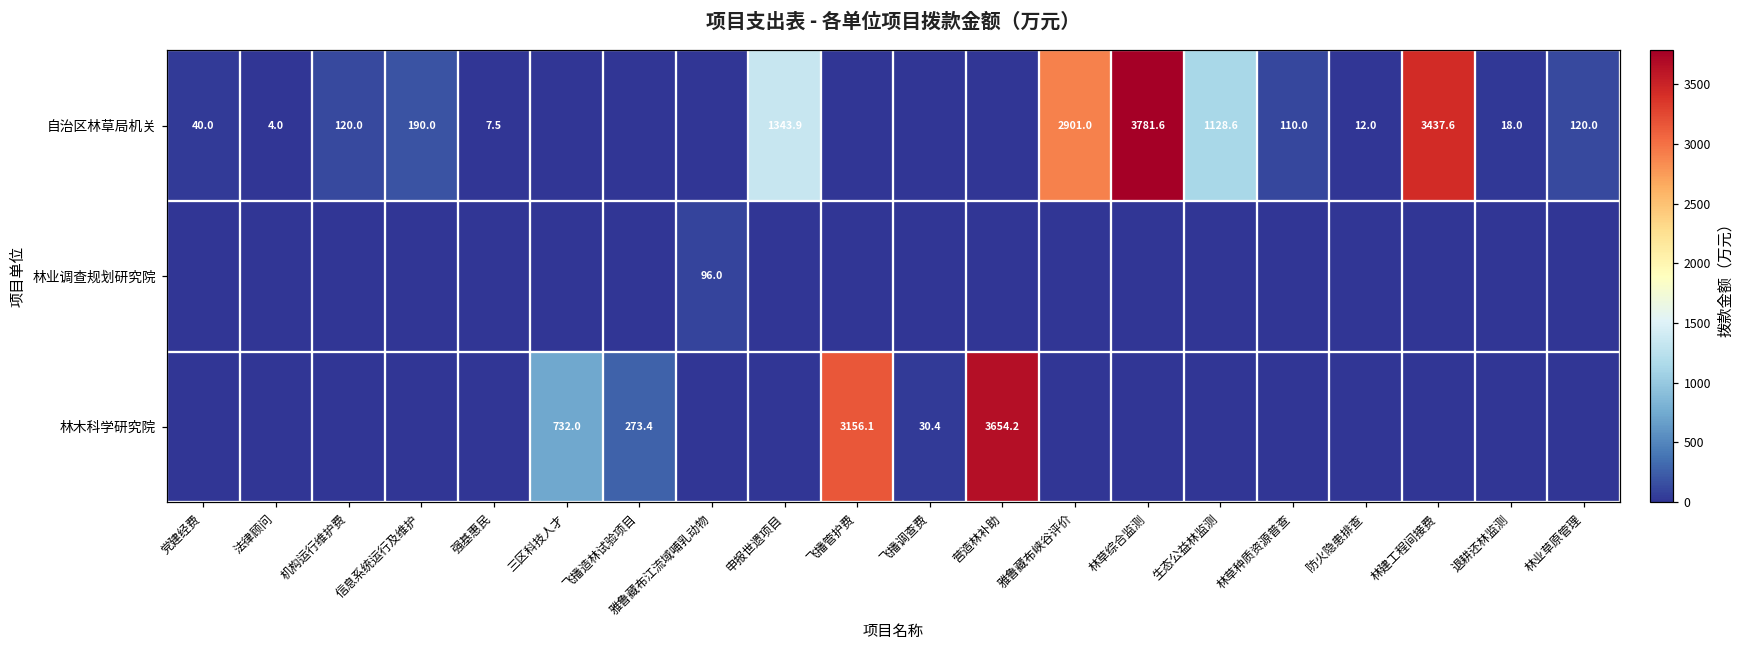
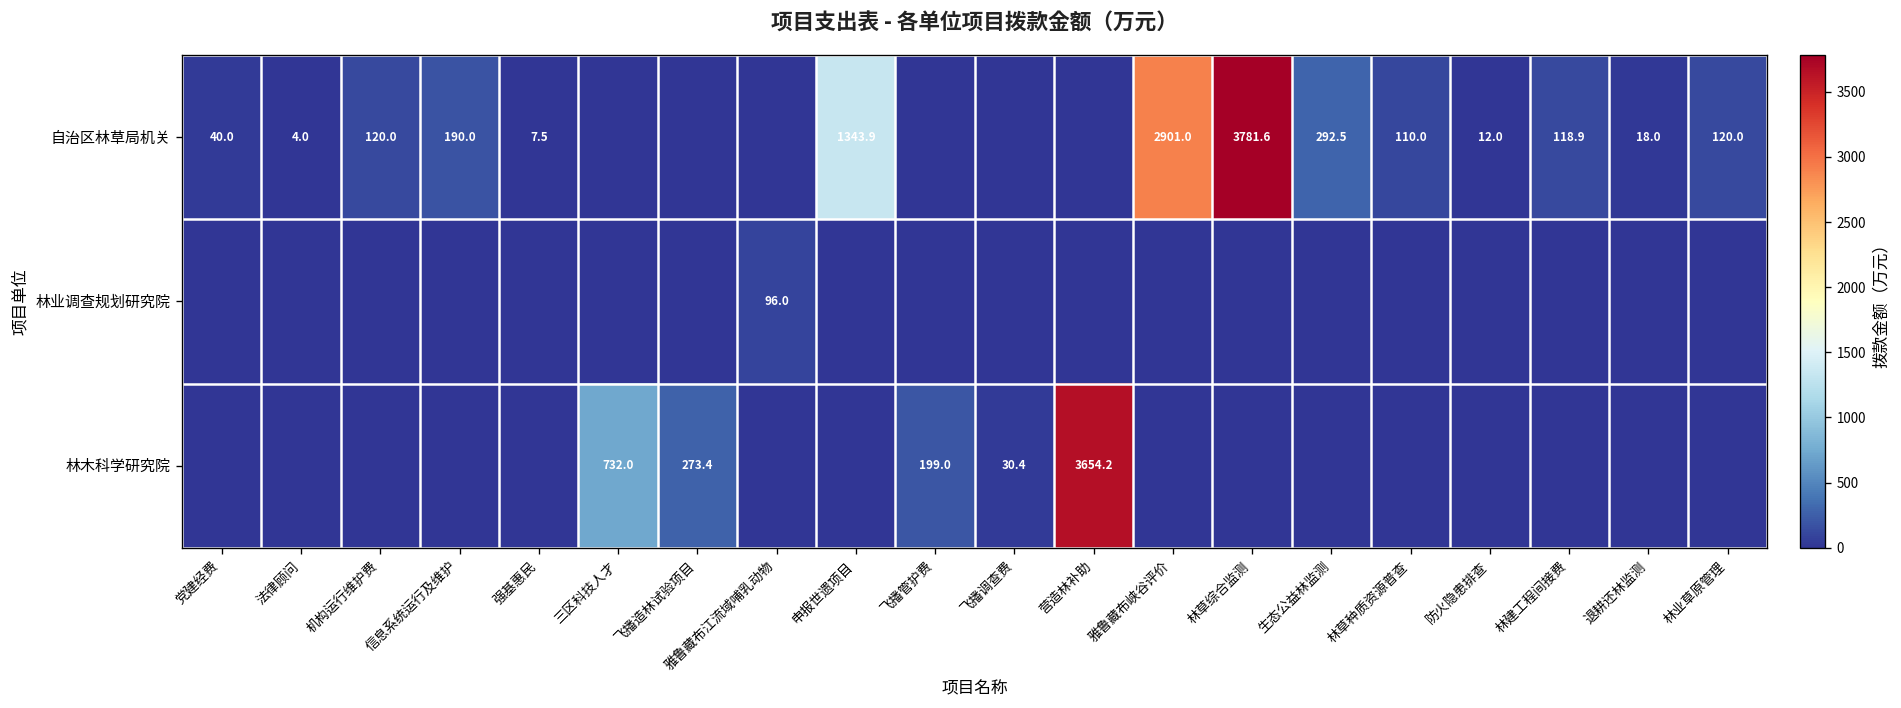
  {
    "自治区林草局机关": {
      "党建经费": 40.0,
      "法律顾问": 4.0,
      "机构运行维护费": 120.0,
      "信息系统运行及维护": 190.0,
      "强基惠民": 7.5,
      "申报世遗项目": 1343.9,
      "雅鲁藏布峡谷评价": 2901.0,
      "林草综合监测": 3781.6,
-     "生态公益林监测": 1128.6,
+     "生态公益林监测": 292.5,
      "林草种质资源普查": 110.0,
      "防火隐患排查": 12.0,
-     "林建工程间接费": 3437.6,
+     "林建工程间接费": 118.9,
      "退耕还林监测": 18.0,
      "林业草原管理": 120.0
    },
    "林业调查规划研究院": {
      "雅鲁藏布江流域哺乳动物": 96.0
    },
    "林木科学研究院": {
      "三区科技人才": 732.0,
      "飞播造林试验项目": 273.4,
-     "飞播管护费": 3156.1,
+     "飞播管护费": 199.0,
      "飞播调查费": 30.4,
      "营造林补助": 3654.2
    }
  }
